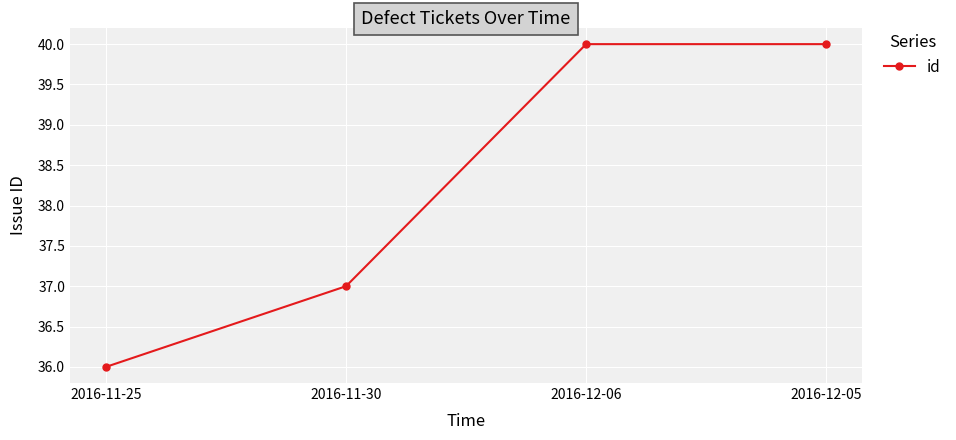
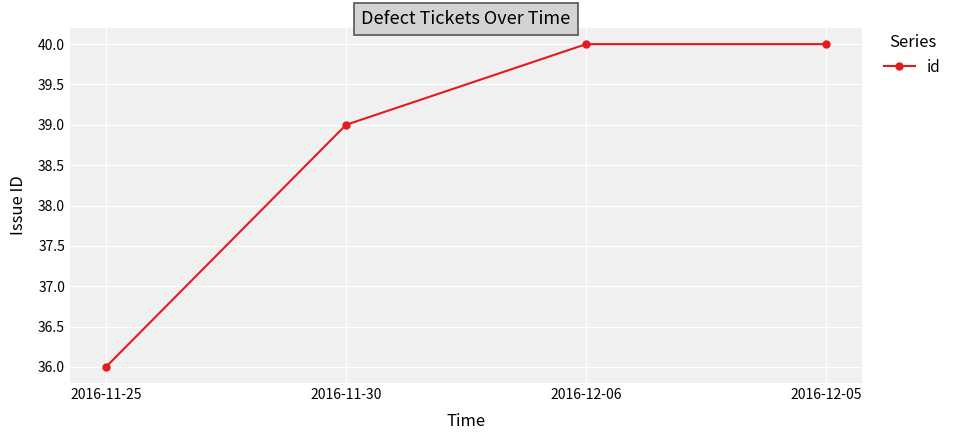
  {
    "2016-11-25": 36,
-   "2016-11-30": 37,
+   "2016-11-30": 39,
    "2016-12-06": 40,
    "2016-12-05": 40
  }
